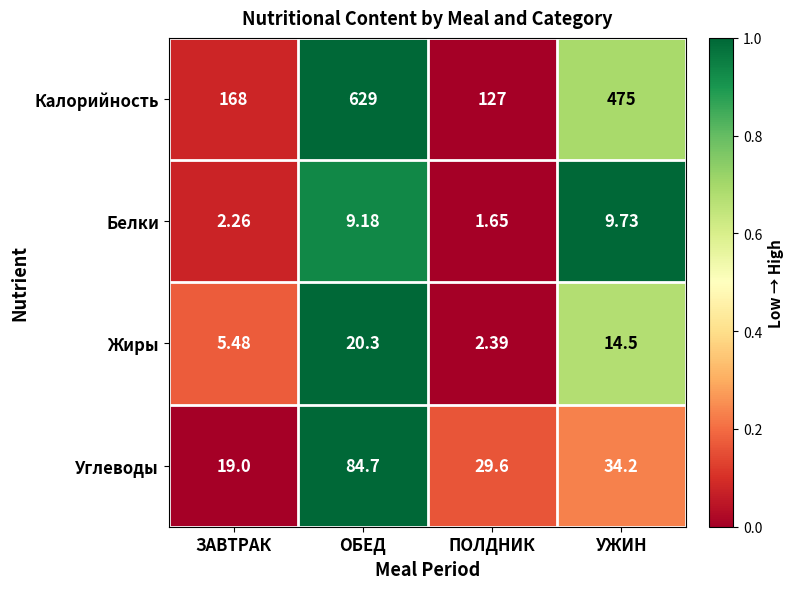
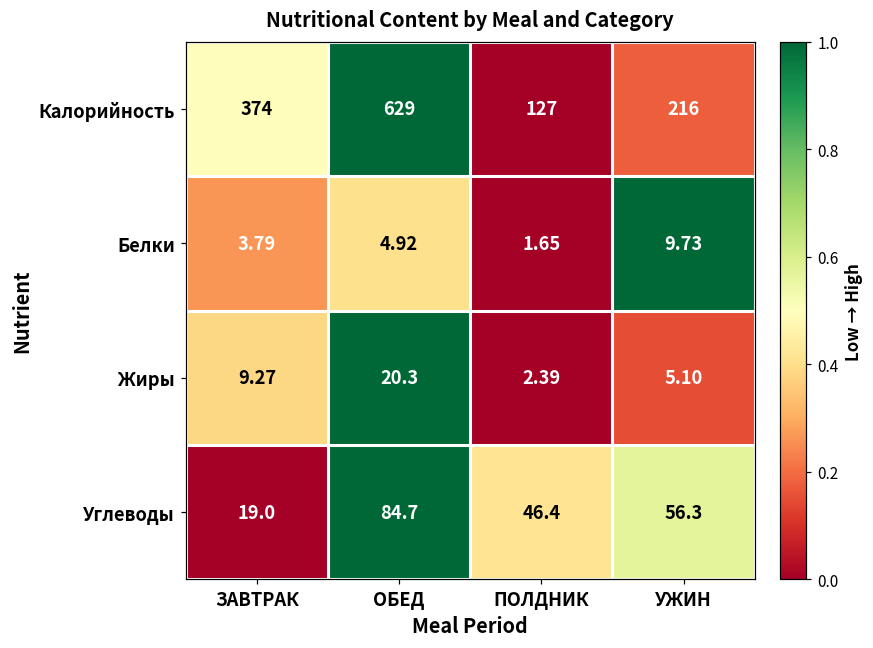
  {
    "Калорийность": {
-     "ЗАВТРАК": 168,
+     "ЗАВТРАК": 374,
      "ОБЕД": 629,
      "ПОЛДНИК": 127,
-     "УЖИН": 475
+     "УЖИН": 216
    },
    "Белки": {
-     "ЗАВТРАК": 2.26,
-     "ОБЕД": 9.18,
+     "ЗАВТРАК": 3.79,
+     "ОБЕД": 4.92,
      "ПОЛДНИК": 1.65,
      "УЖИН": 9.73
    },
    "Жиры": {
-     "ЗАВТРАК": 5.48,
+     "ЗАВТРАК": 9.27,
      "ОБЕД": 20.3,
      "ПОЛДНИК": 2.39,
-     "УЖИН": 14.5
+     "УЖИН": 5.10
    },
    "Углеводы": {
      "ЗАВТРАК": 19.0,
      "ОБЕД": 84.7,
-     "ПОЛДНИК": 29.6,
-     "УЖИН": 34.2
+     "ПОЛДНИК": 46.4,
+     "УЖИН": 56.3
    }
  }
